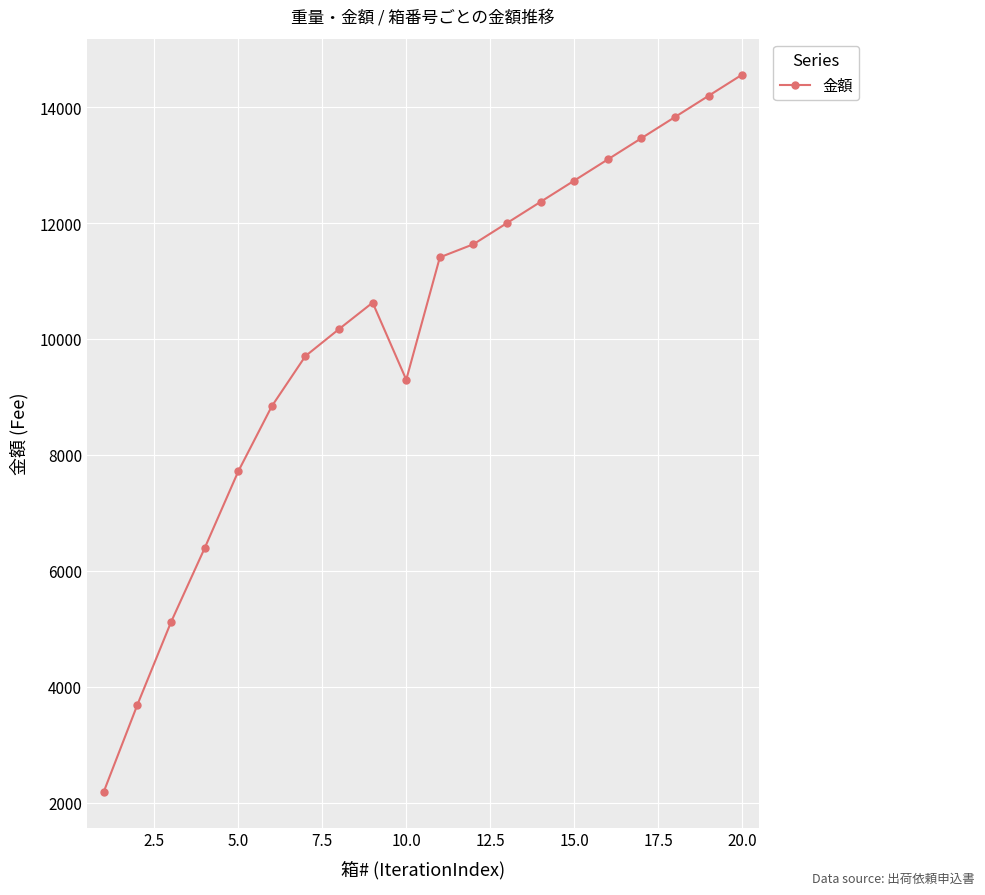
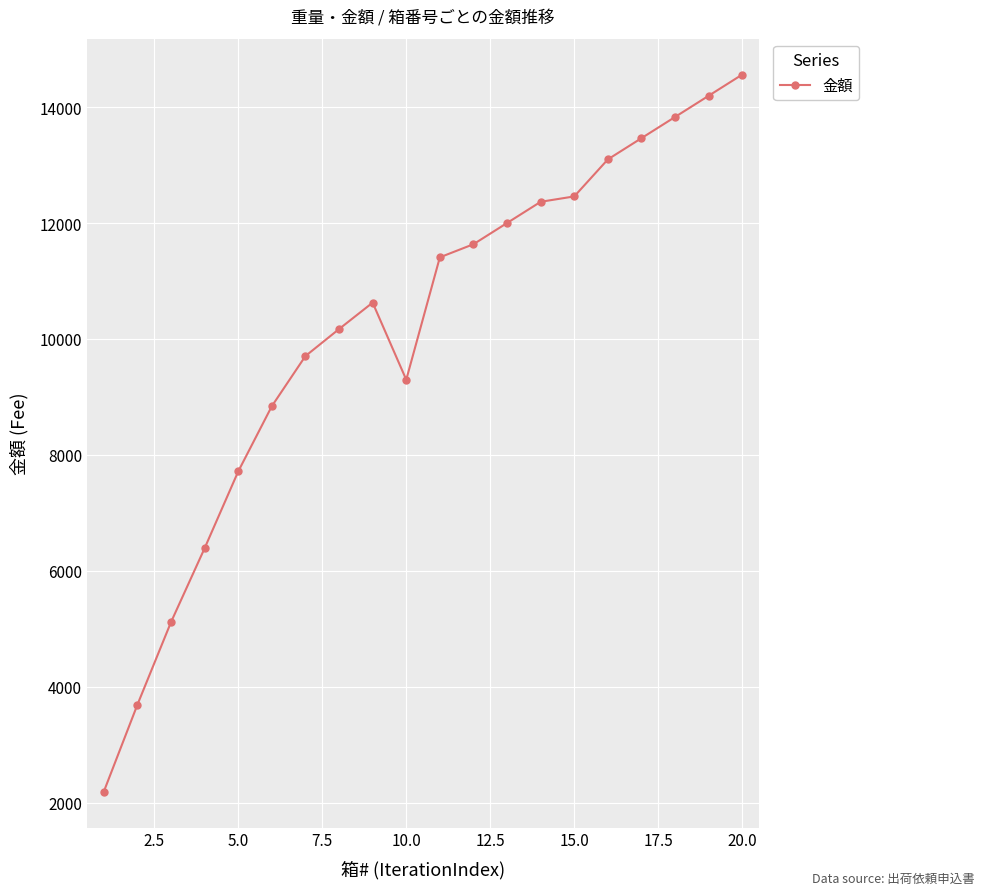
  {
    "5.0": 7700,
    "10.0": 9300,
-   "15.0": 12700,
+   "15.0": 12500,
    "20.0": 14600
  }
